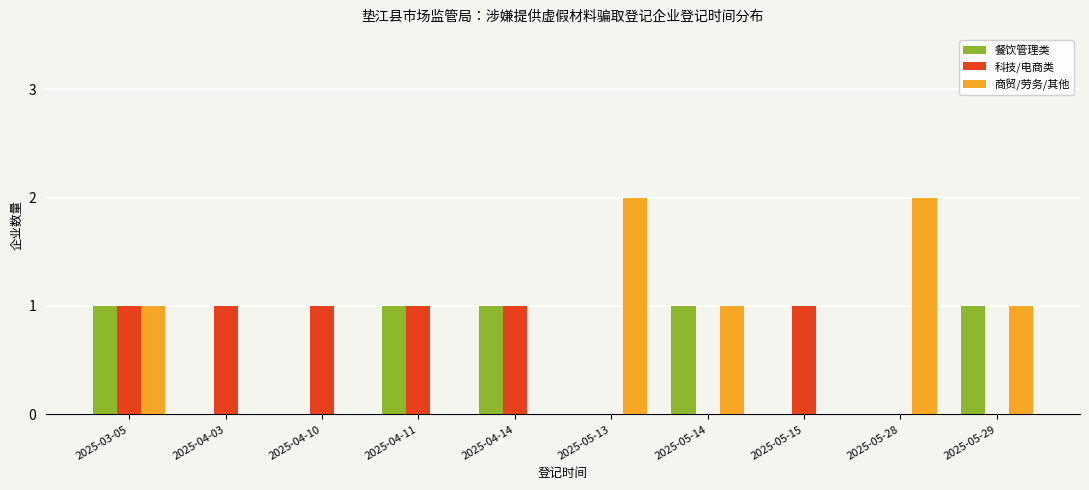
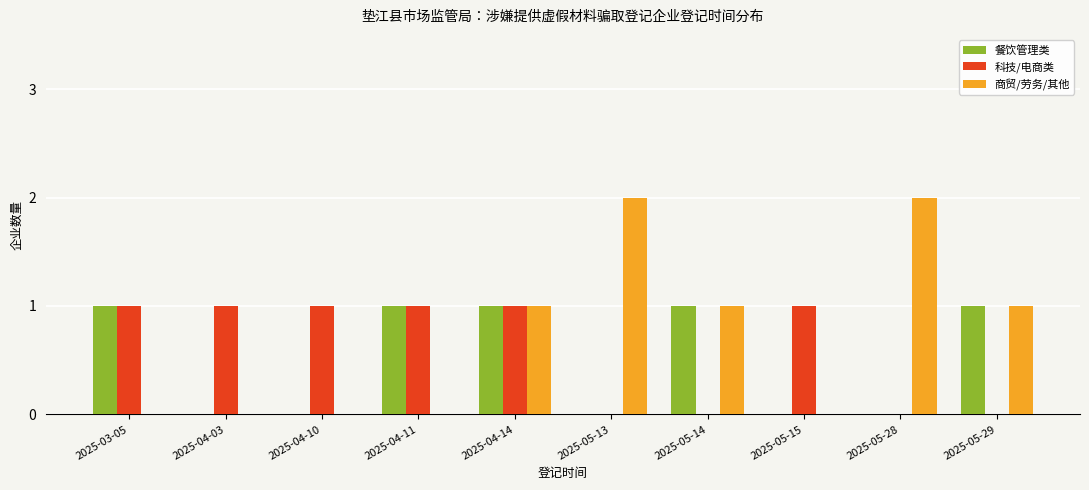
  {
    "餐饮管理类": {
      "2025-03-05": 1,
      "2025-04-03": 0,
      "2025-04-10": 0,
      "2025-04-11": 1,
      "2025-04-14": 1,
      "2025-05-13": 0,
      "2025-05-14": 1,
      "2025-05-15": 0,
      "2025-05-28": 0,
      "2025-05-29": 1
    },
    "科技/电商类": {
      "2025-03-05": 1,
      "2025-04-03": 1,
      "2025-04-10": 1,
      "2025-04-11": 1,
      "2025-04-14": 1,
      "2025-05-13": 0,
      "2025-05-14": 0,
      "2025-05-15": 1,
      "2025-05-28": 0,
      "2025-05-29": 0
    },
    "商贸/劳务/其他": {
-     "2025-03-05": 1,
+     "2025-03-05": 0,
      "2025-04-03": 0,
      "2025-04-10": 0,
      "2025-04-11": 0,
-     "2025-04-14": 0,
+     "2025-04-14": 1,
      "2025-05-13": 2,
      "2025-05-14": 1,
      "2025-05-15": 0,
      "2025-05-28": 2,
      "2025-05-29": 1
    }
  }
